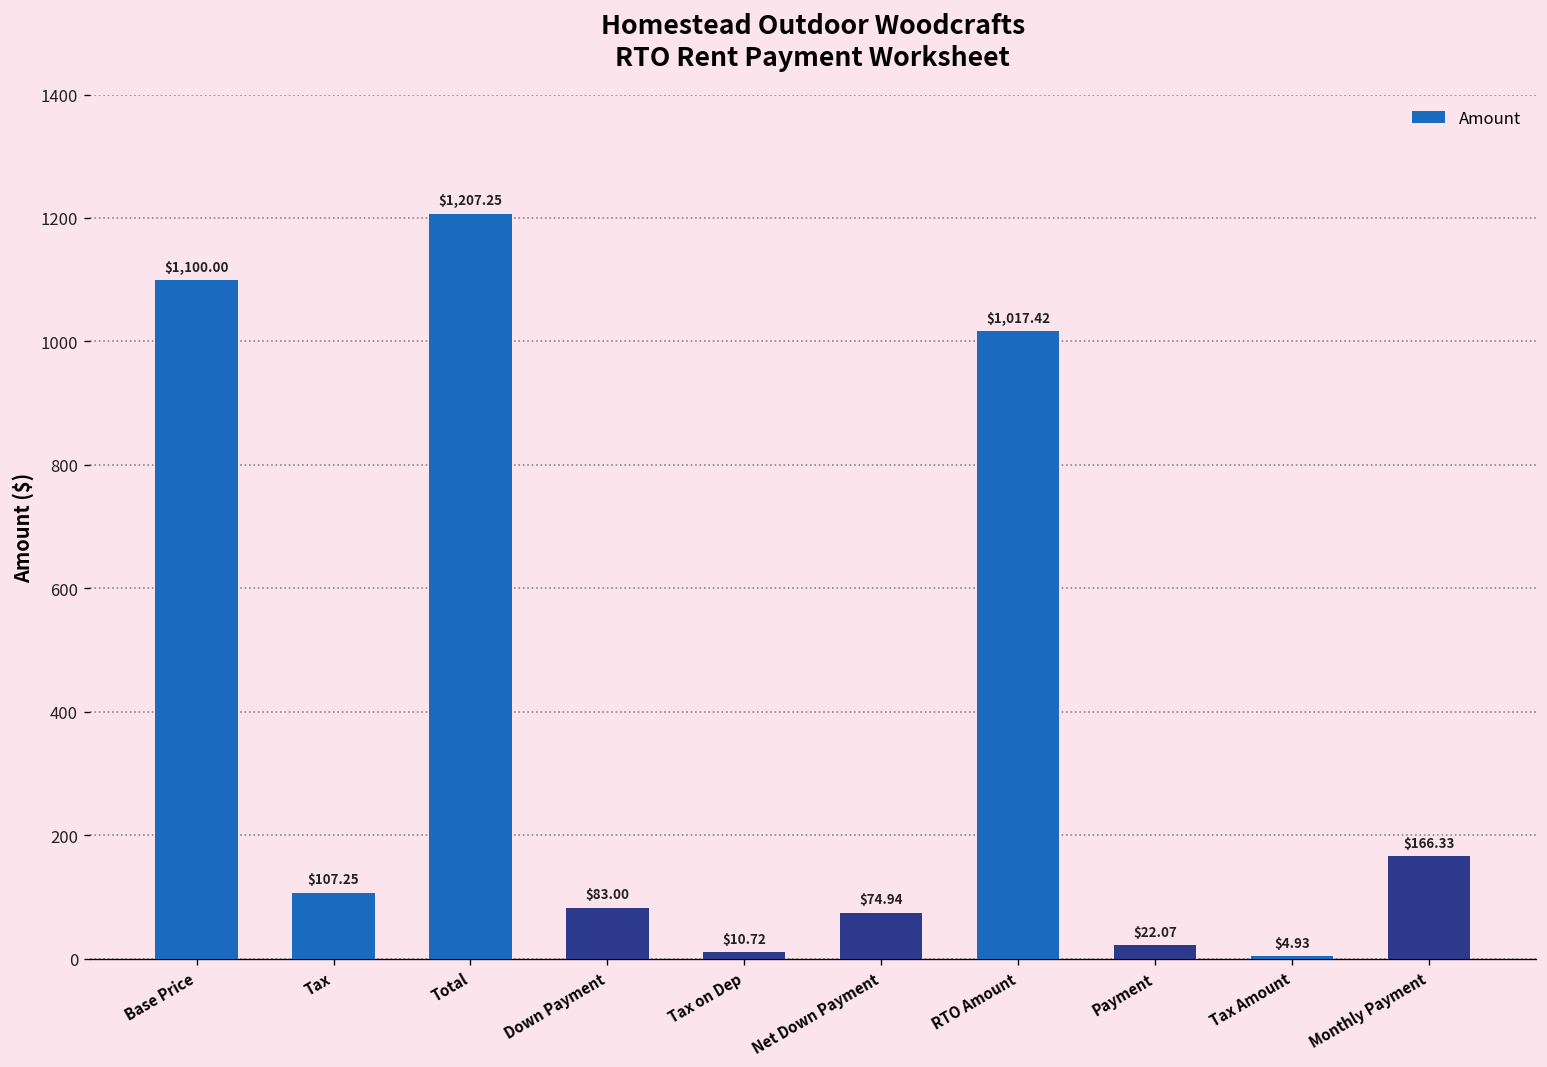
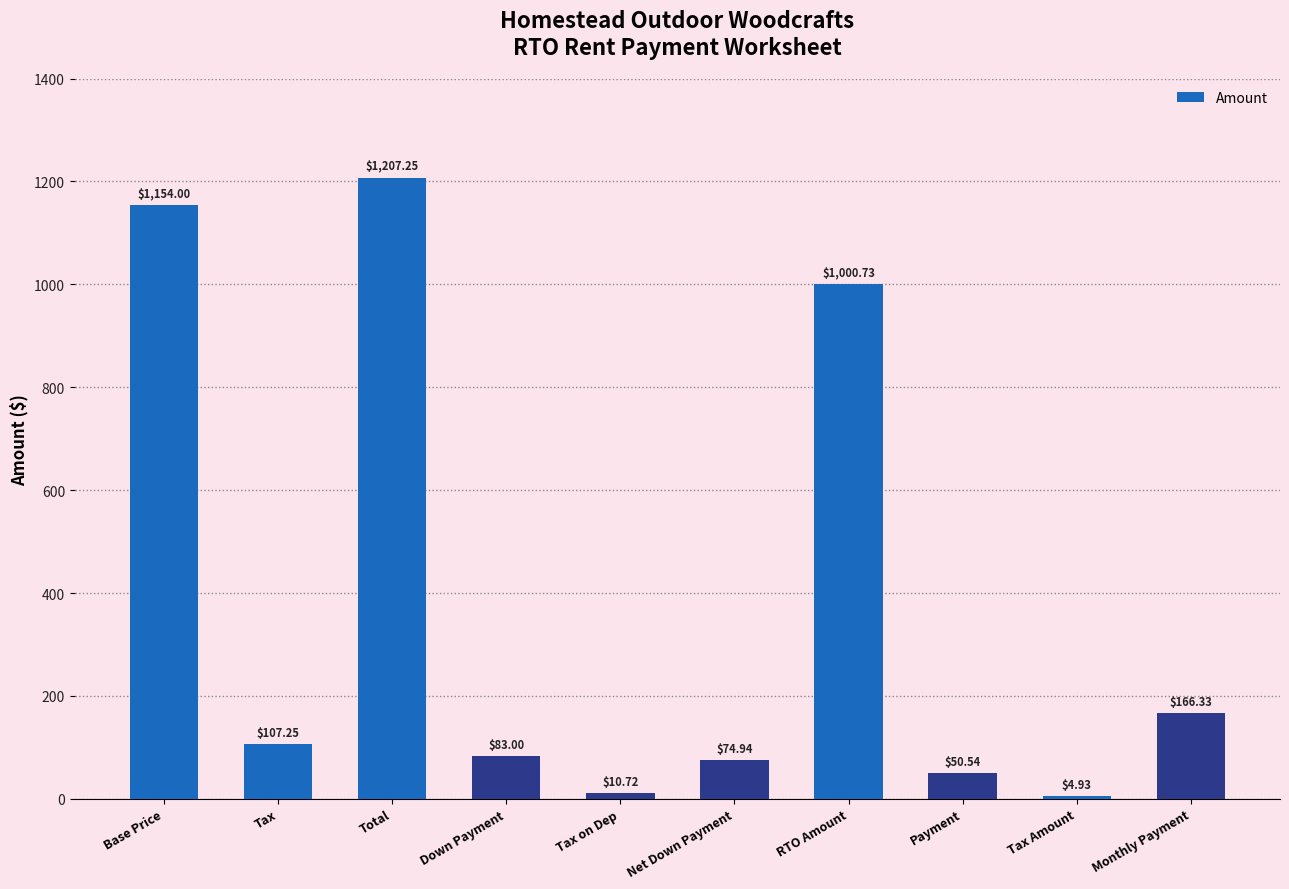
  {
-   "Base Price": "$1,100.00",
+   "Base Price": "$1,154.00",
    "Tax": "$107.25",
    "Total": "$1,207.25",
    "Down Payment": "$83.00",
    "Tax on Dep": "$10.72",
    "Net Down Payment": "$74.94",
-   "RTO Amount": "$1,017.42",
-   "Payment": "$22.07",
+   "RTO Amount": "$1,000.73",
+   "Payment": "$50.54",
    "Tax Amount": "$4.93",
    "Monthly Payment": "$166.33"
  }
